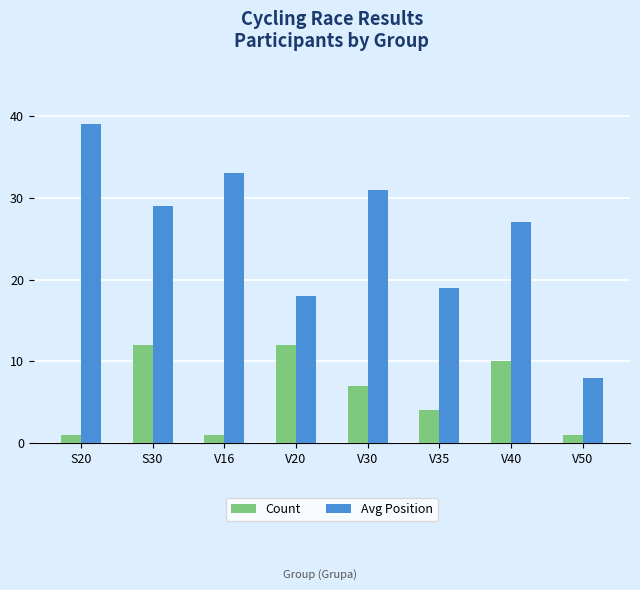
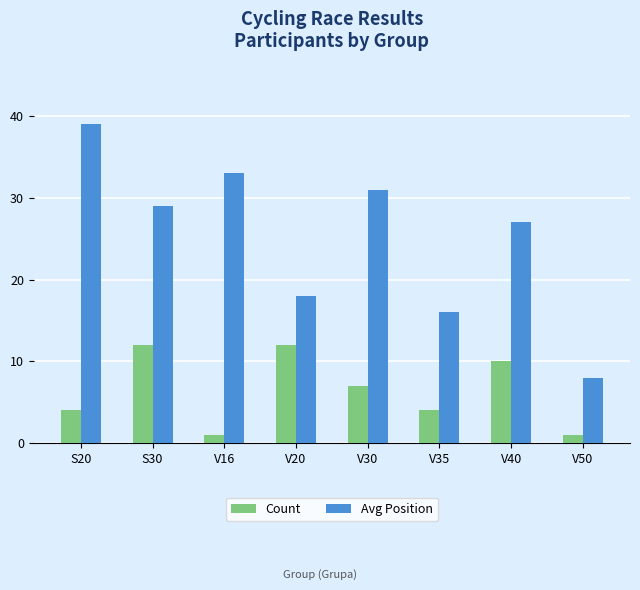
  {
    "Count": {
-     "S20": 1,
+     "S20": 4,
      "S30": 12,
      "V16": 1,
      "V20": 12,
      "V30": 7,
      "V35": 4,
      "V40": 10,
      "V50": 1
    },
    "Avg Position": {
      "S20": 39,
      "S30": 29,
      "V16": 33,
      "V20": 18,
      "V30": 31,
-     "V35": 19,
+     "V35": 16,
      "V40": 27,
      "V50": 8
    }
  }
